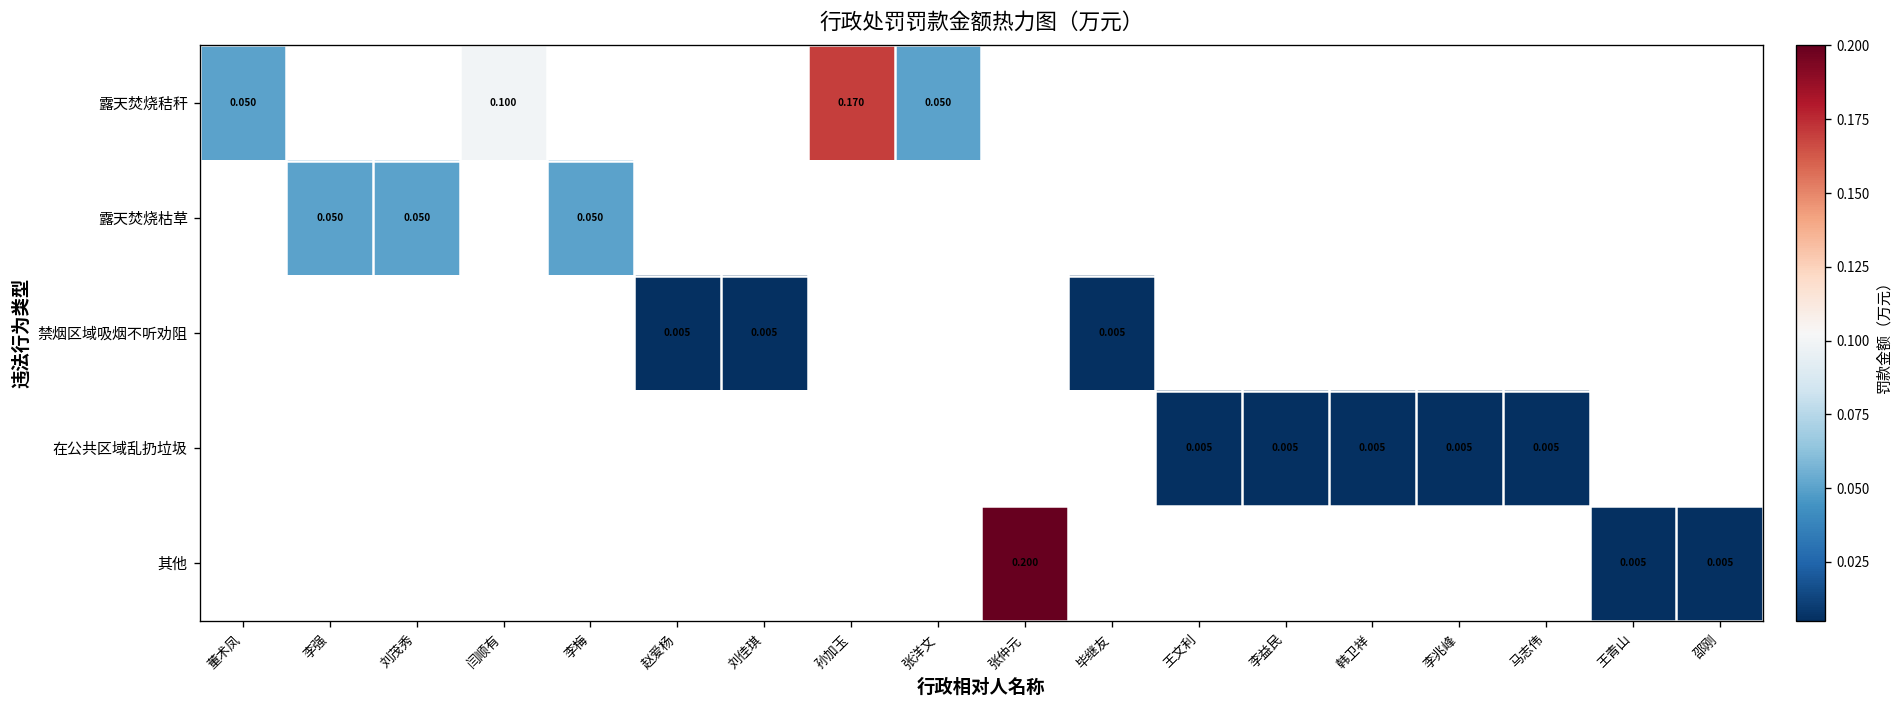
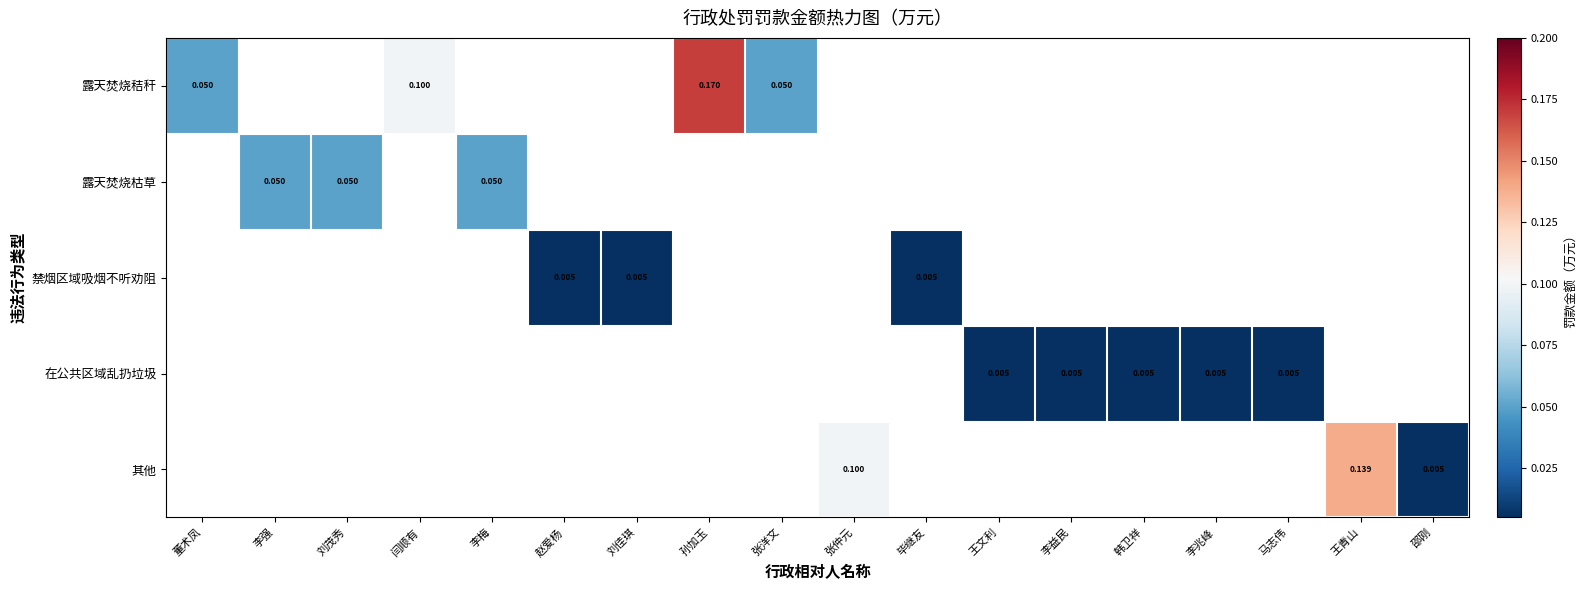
  {
    "露天焚烧秸秆": {
      "董术凤": 0.050,
      "闫顺有": 0.100,
      "孙加玉": 0.170,
      "张洋文": 0.050
    },
    "露天焚烧枯草": {
      "李强": 0.050,
      "刘茂秀": 0.050,
      "李梅": 0.050
    },
    "禁烟区域吸烟不听劝阻": {
      "赵爱杨": 0.005,
      "刘佳琪": 0.005,
      "毕继友": 0.005
    },
    "在公共区域乱扔垃圾": {
      "王文利": 0.005,
      "李益民": 0.005,
      "韩卫祥": 0.005,
      "李兆峰": 0.005,
      "马志伟": 0.005
    },
    "其他": {
-     "张仲元": 0.200,
-     "王青山": 0.005,
+     "张仲元": 0.100,
+     "王青山": 0.139,
      "邵刚": 0.005
    }
  }
